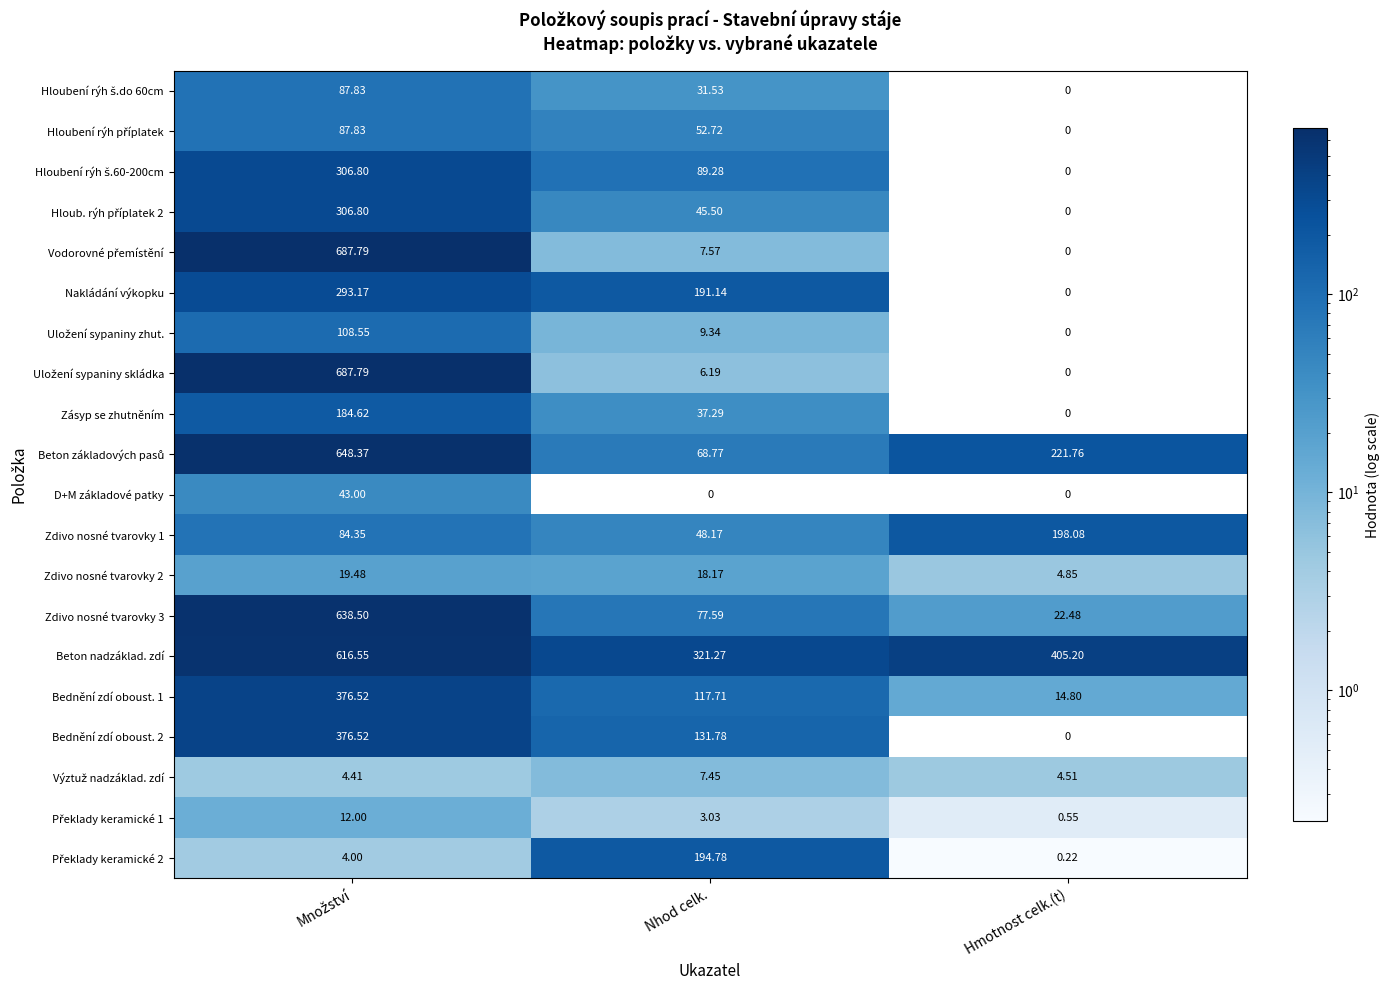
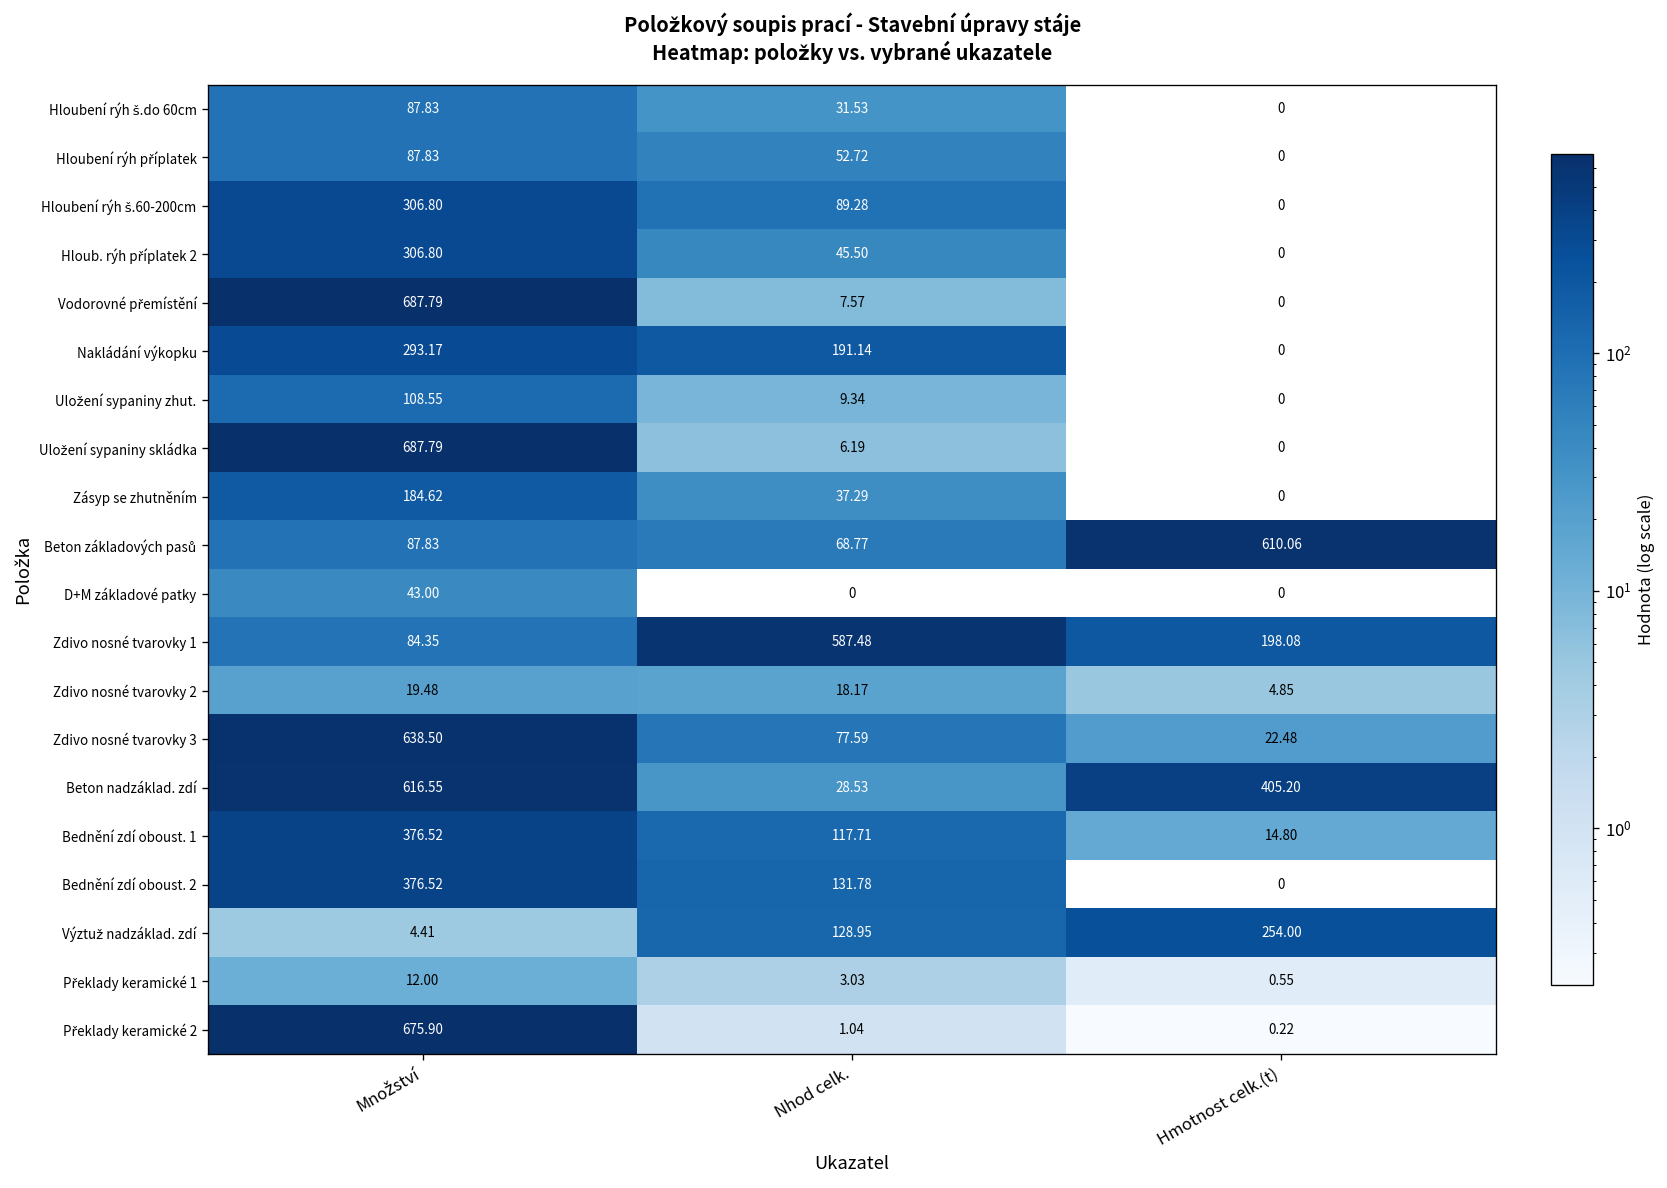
  {
    "Hloubení rýh š.do 60cm": {
      "Množství": 87.83,
      "Nhod celk.": 31.53
    },
    "Hloubení rýh příplatek": {
      "Množství": 87.83,
      "Nhod celk.": 52.72
    },
    "Hloubení rýh š.60-200cm": {
      "Množství": 306.80,
      "Nhod celk.": 89.28
    },
    "Hloub. rýh příplatek 2": {
      "Množství": 306.80,
      "Nhod celk.": 45.50
    },
    "Vodorovné přemístění": {
      "Množství": 687.79,
      "Nhod celk.": 7.57
    },
    "Nakládání výkopku": {
      "Množství": 293.17,
      "Nhod celk.": 191.14
    },
    "Uložení sypaniny zhut.": {
      "Množství": 108.55,
      "Nhod celk.": 9.34
    },
    "Uložení sypaniny skládka": {
      "Množství": 687.79,
      "Nhod celk.": 6.19
    },
    "Zásyp se zhutněním": {
      "Množství": 184.62,
      "Nhod celk.": 37.29
    },
    "Beton základových pasů": {
-     "Množství": 648.37,
+     "Množství": 87.83,
      "Nhod celk.": 68.77,
-     "Hmotnost celk.(t)": 221.76
+     "Hmotnost celk.(t)": 610.06
    },
    "D+M základové patky": {
      "Množství": 43.00
    },
    "Zdivo nosné tvarovky 1": {
      "Množství": 84.35,
-     "Nhod celk.": 48.17,
+     "Nhod celk.": 587.48,
      "Hmotnost celk.(t)": 198.08
    },
    "Zdivo nosné tvarovky 2": {
      "Množství": 19.48,
      "Nhod celk.": 18.17,
      "Hmotnost celk.(t)": 4.85
    },
    "Zdivo nosné tvarovky 3": {
      "Množství": 638.50,
      "Nhod celk.": 77.59,
      "Hmotnost celk.(t)": 22.48
    },
    "Beton nadzáklad. zdí": {
      "Množství": 616.55,
-     "Nhod celk.": 321.27,
+     "Nhod celk.": 28.53,
      "Hmotnost celk.(t)": 405.20
    },
    "Bednění zdí oboust. 1": {
      "Množství": 376.52,
      "Nhod celk.": 117.71,
      "Hmotnost celk.(t)": 14.80
    },
    "Bednění zdí oboust. 2": {
      "Množství": 376.52,
      "Nhod celk.": 131.78
    },
    "Výztuž nadzáklad. zdí": {
      "Množství": 4.41,
-     "Nhod celk.": 7.45,
-     "Hmotnost celk.(t)": 4.51
+     "Nhod celk.": 128.95,
+     "Hmotnost celk.(t)": 254.00
    },
    "Překlady keramické 1": {
      "Množství": 12.00,
      "Nhod celk.": 3.03,
      "Hmotnost celk.(t)": 0.55
    },
    "Překlady keramické 2": {
-     "Množství": 4.00,
-     "Nhod celk.": 194.78,
+     "Množství": 675.90,
+     "Nhod celk.": 1.04,
      "Hmotnost celk.(t)": 0.22
    }
  }
